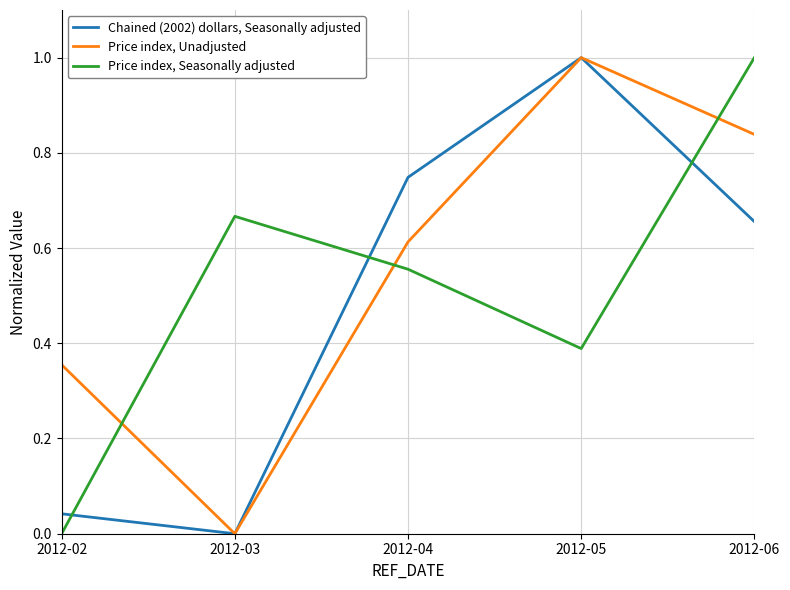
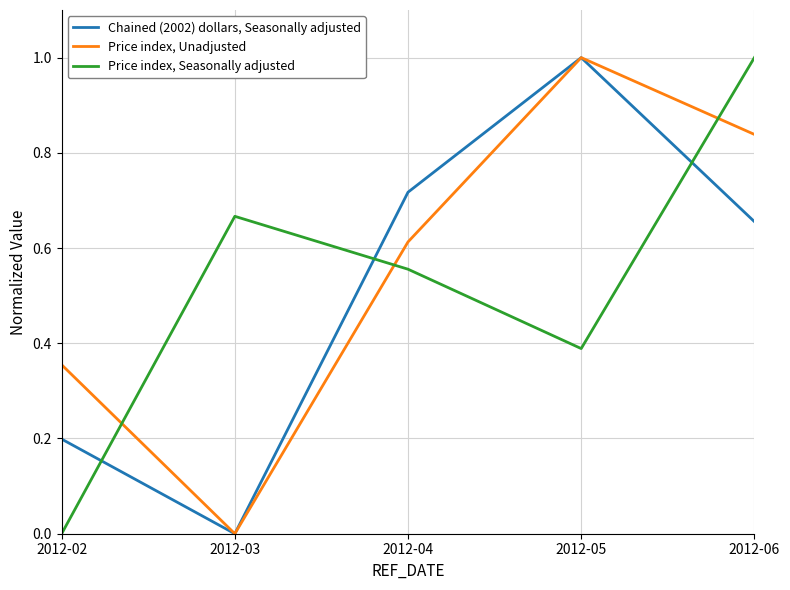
  {
    "Chained (2002) dollars, Seasonally adjusted": {
-     "2012-02": 0.04,
-     "2012-04": 0.75,
+     "2012-02": 0.20,
+     "2012-04": 0.72,
      "2012-06": 0.66
    },
    "Price index, Unadjusted": {
      "2012-02": 0.35,
      "2012-04": 0.61,
      "2012-06": 0.84
    },
    "Price index, Seasonally adjusted": {
      "2012-02": 0.00,
      "2012-03": 0.67,
      "2012-04": 0.56,
      "2012-05": 0.39,
      "2012-06": 1.00
    }
  }
